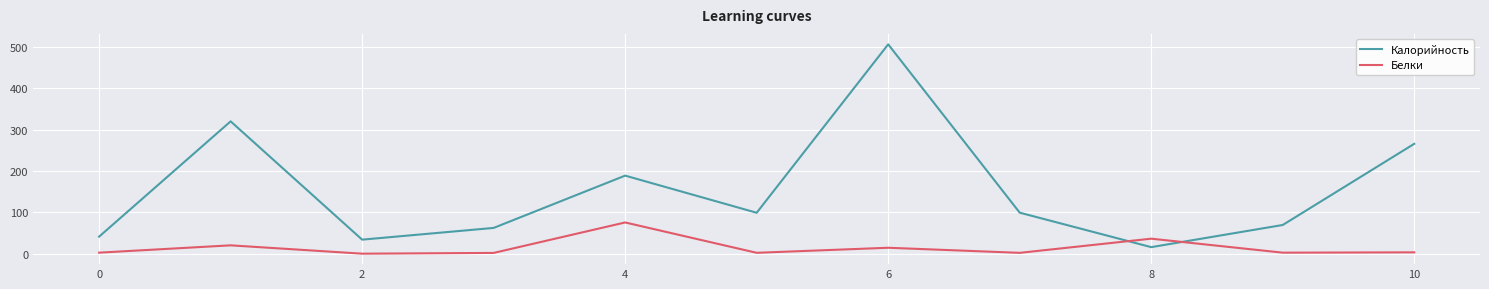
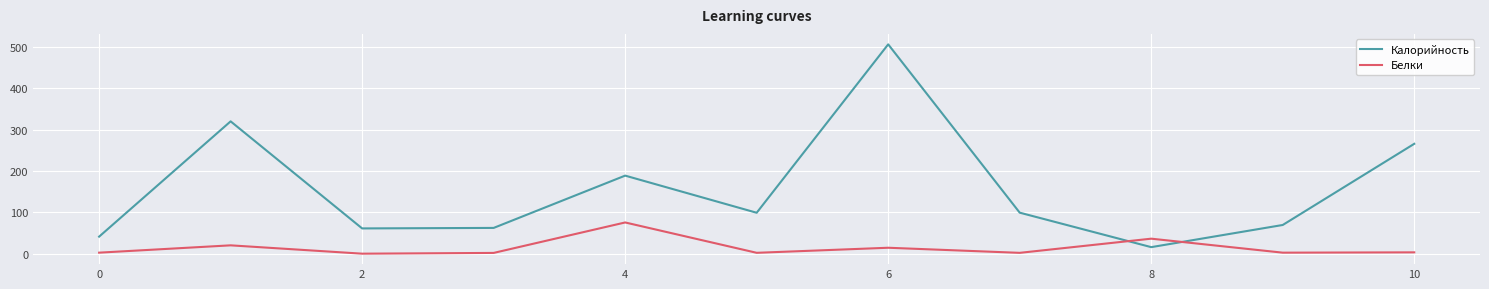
  {
    "Калорийность": {
      "0": 40,
-     "2": 30,
+     "2": 60,
      "4": 190,
      "6": 510,
      "8": 20,
      "10": 270
    },
    "Белки": {
      "0": 0,
      "2": 0,
      "4": 80,
      "6": 10,
      "8": 40,
      "10": 0
    }
  }
